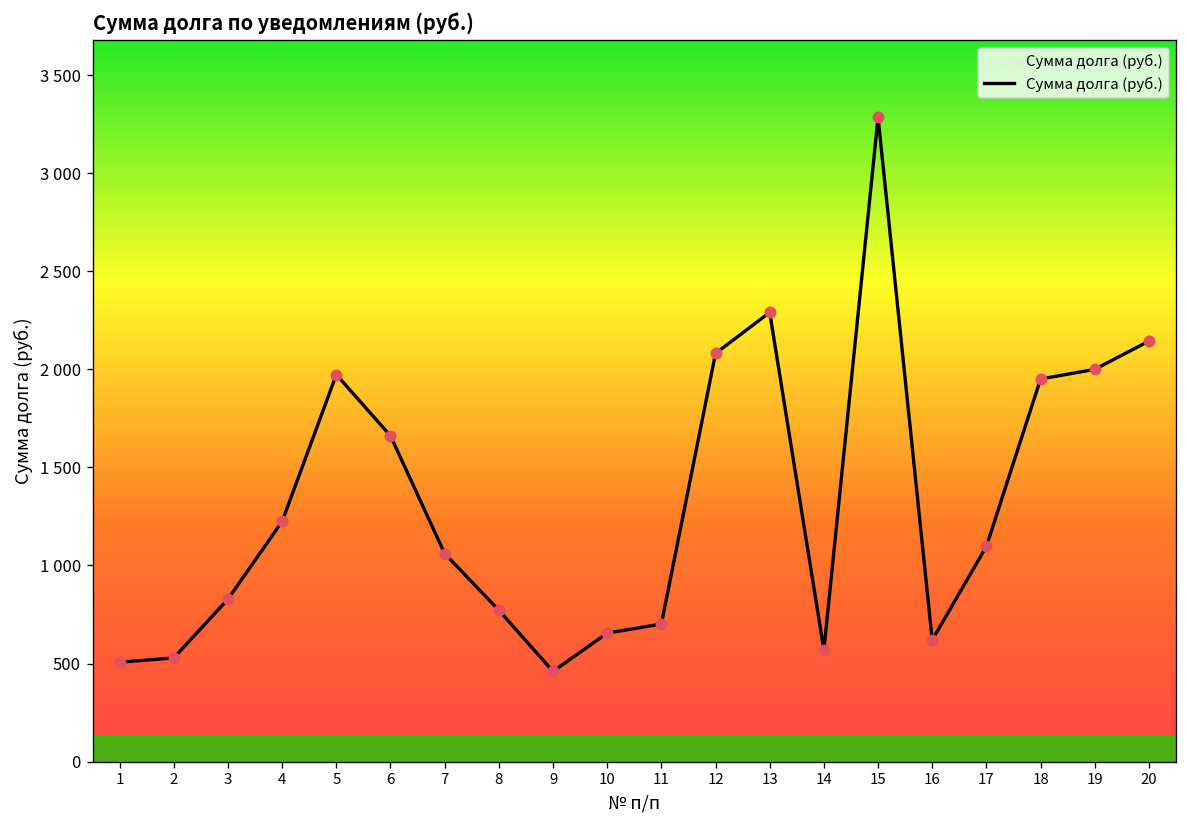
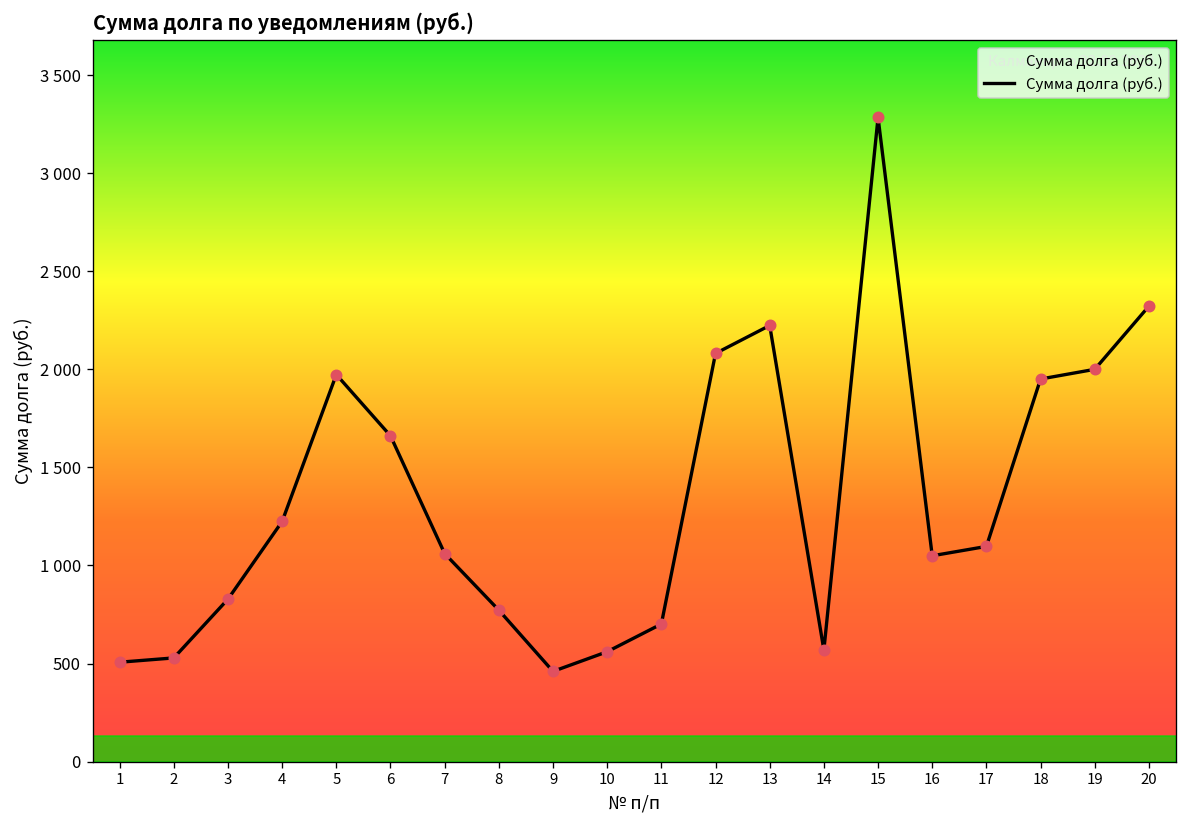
  {
    "1": 510,
    "2": 530,
    "3": 830,
    "4": 1220,
    "5": 1970,
    "6": 1660,
    "7": 1060,
    "8": 770,
    "9": 460,
-   "10": 660,
+   "10": 560,
    "11": 700,
    "12": 2080,
-   "13": 2290,
+   "13": 2220,
    "14": 570,
    "15": 3280,
-   "16": 620,
+   "16": 1050,
    "17": 1100,
    "18": 1950,
    "19": 2000,
-   "20": 2140
+   "20": 2320
  }
